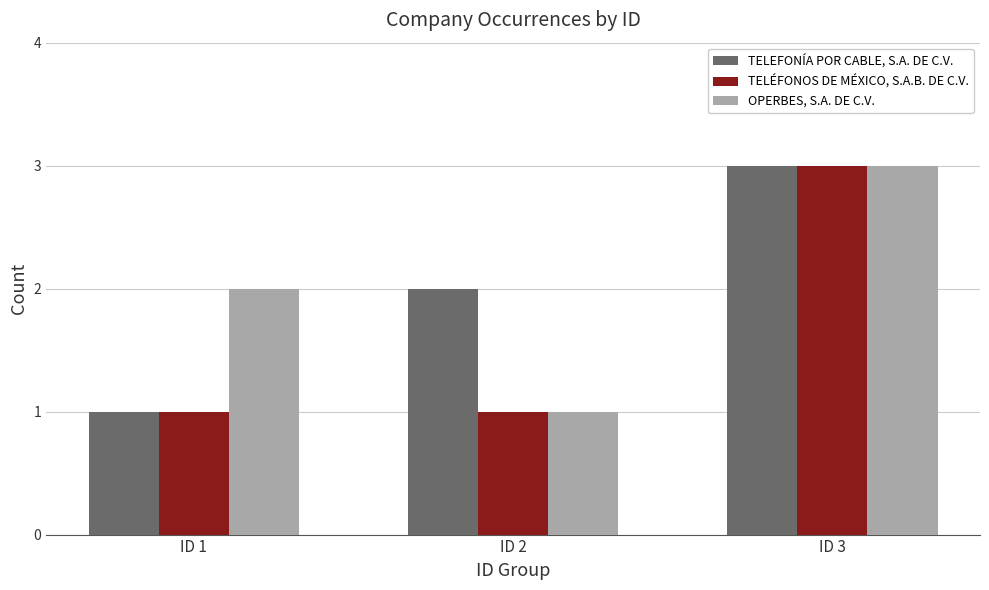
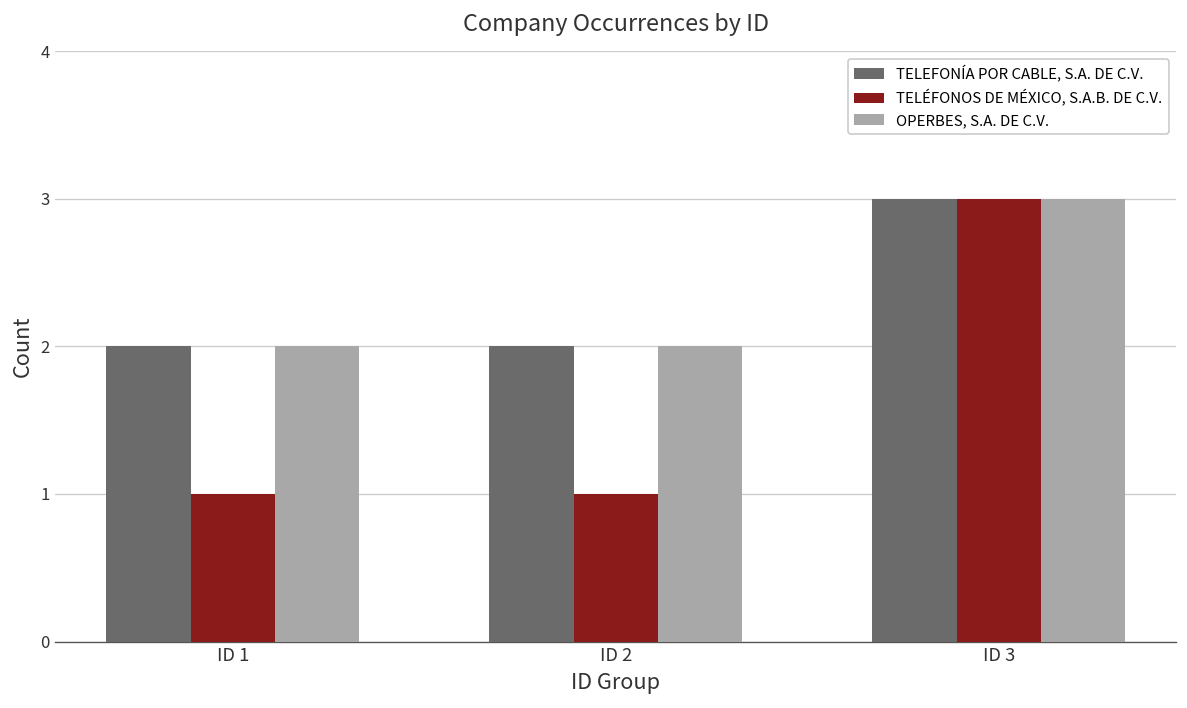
  {
    "TELEFONÍA POR CABLE, S.A. DE C.V.": {
-     "ID 1": 1,
+     "ID 1": 2,
      "ID 2": 2,
      "ID 3": 3
    },
    "TELÉFONOS DE MÉXICO, S.A.B. DE C.V.": {
      "ID 1": 1,
      "ID 2": 1,
      "ID 3": 3
    },
    "OPERBES, S.A. DE C.V.": {
      "ID 1": 2,
-     "ID 2": 1,
+     "ID 2": 2,
      "ID 3": 3
    }
  }
